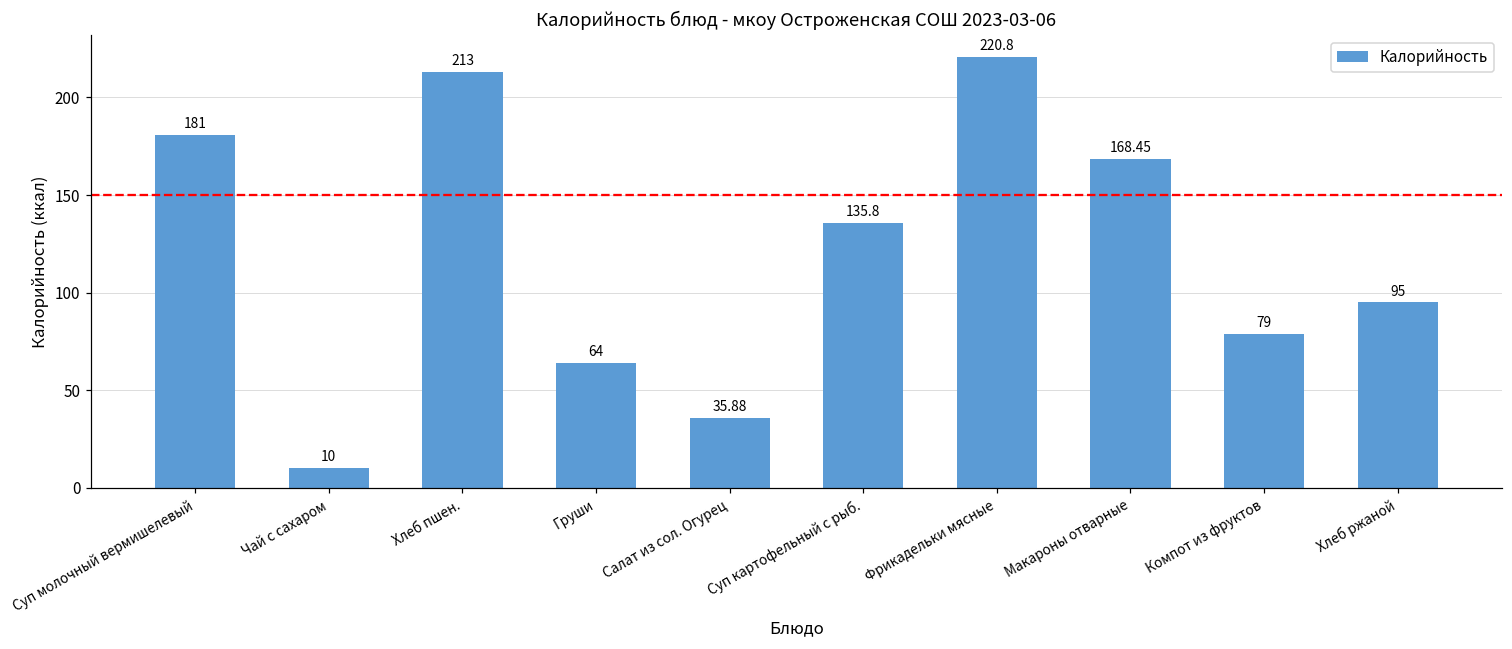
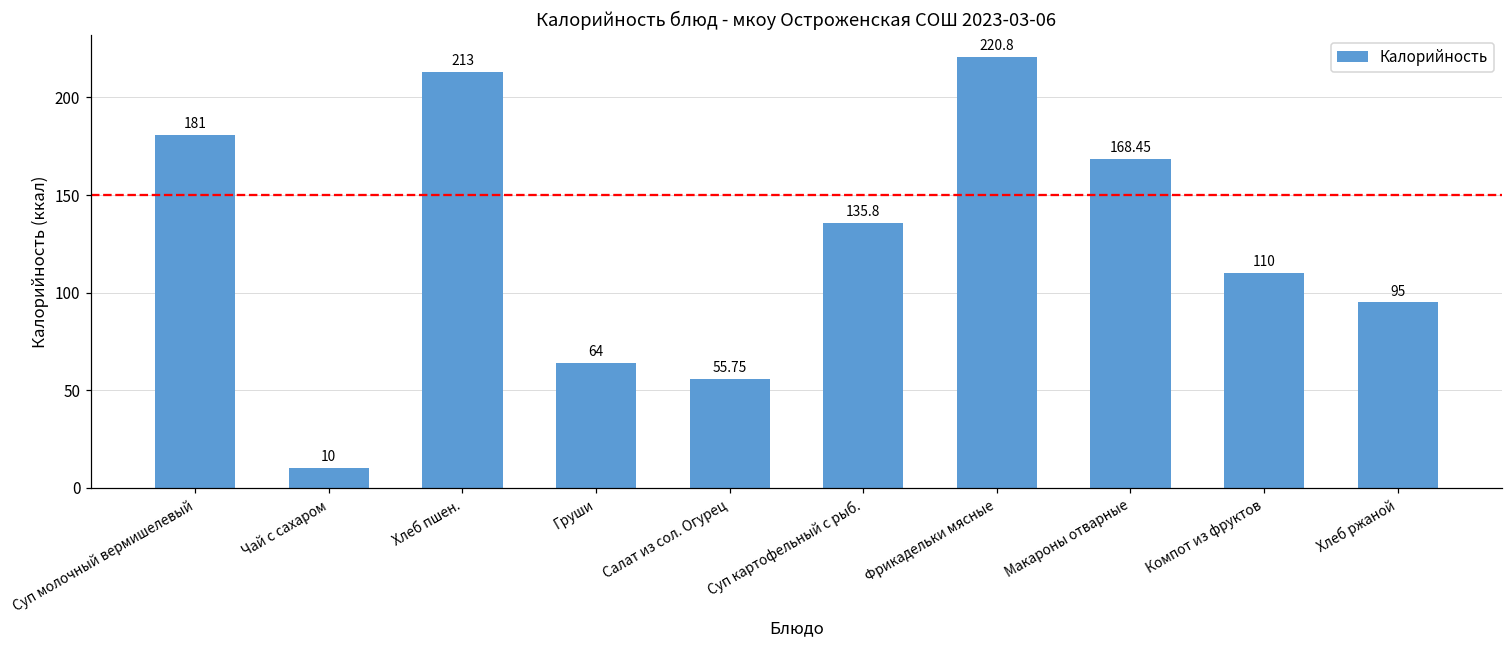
  {
    "Суп молочный вермишелевый": 181,
    "Чай с сахаром": 10,
    "Хлеб пшен.": 213,
    "Груши": 64,
-   "Салат из сол. Огурец": 35.88,
+   "Салат из сол. Огурец": 55.75,
    "Суп картофельный с рыб.": 135.8,
    "Фрикадельки мясные": 220.8,
    "Макароны отварные": 168.45,
-   "Компот из фруктов": 79,
+   "Компот из фруктов": 110,
    "Хлеб ржаной": 95
  }
